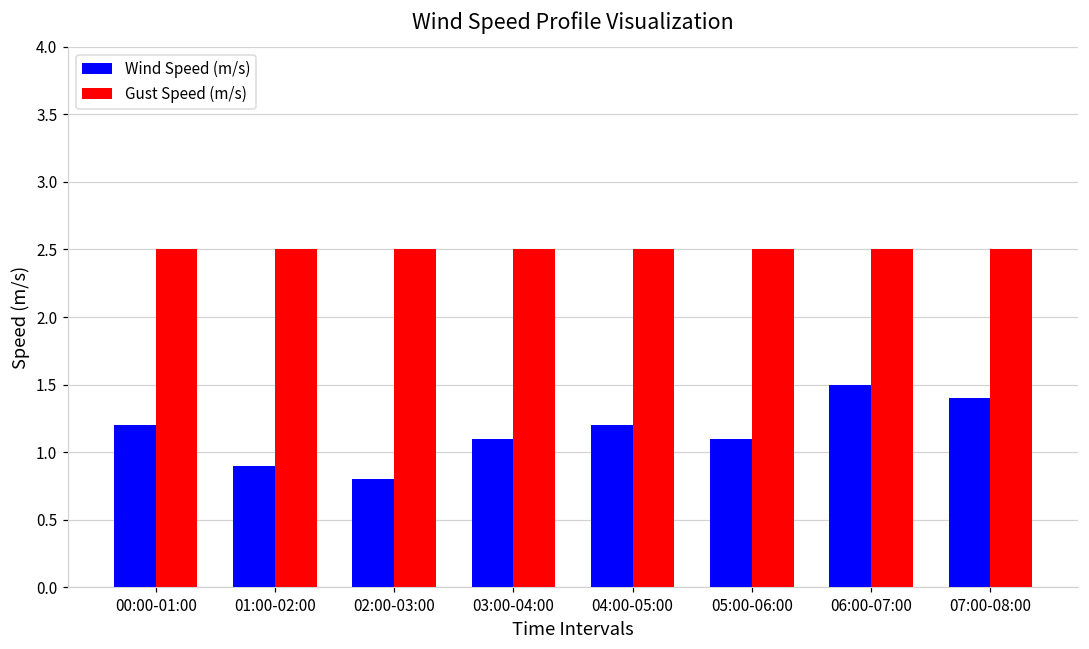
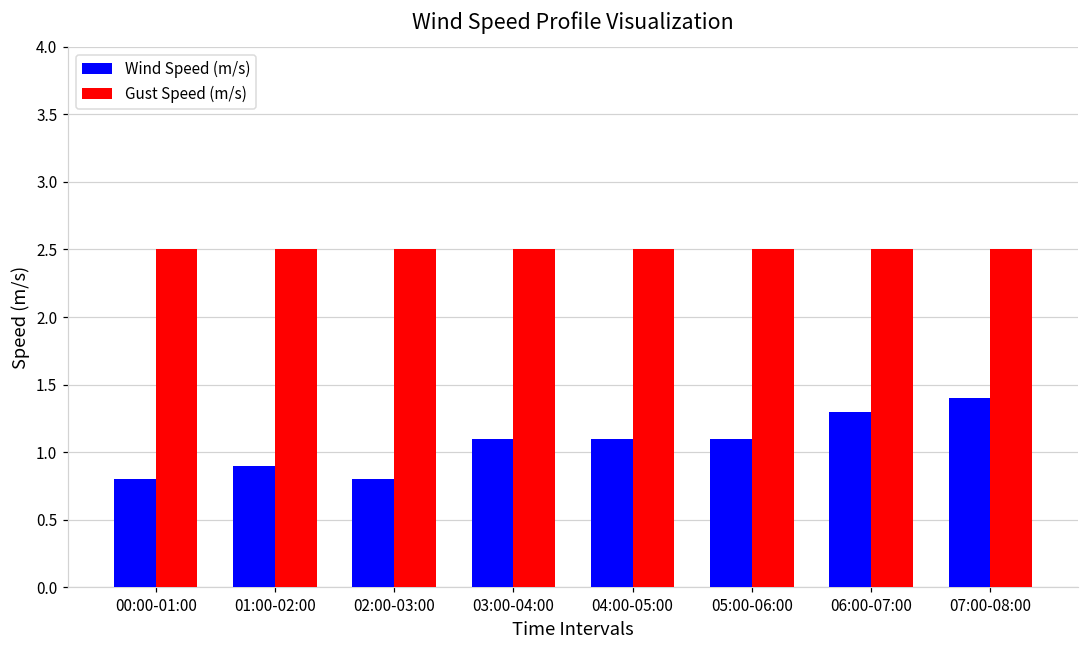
  {
    "Wind Speed (m/s)": {
-     "00:00-01:00": 1.2,
+     "00:00-01:00": 0.8,
      "01:00-02:00": 0.9,
      "02:00-03:00": 0.8,
      "03:00-04:00": 1.1,
-     "04:00-05:00": 1.2,
+     "04:00-05:00": 1.1,
      "05:00-06:00": 1.1,
-     "06:00-07:00": 1.5,
+     "06:00-07:00": 1.3,
      "07:00-08:00": 1.4
    },
    "Gust Speed (m/s)": {
      "00:00-01:00": 2.5,
      "01:00-02:00": 2.5,
      "02:00-03:00": 2.5,
      "03:00-04:00": 2.5,
      "04:00-05:00": 2.5,
      "05:00-06:00": 2.5,
      "06:00-07:00": 2.5,
      "07:00-08:00": 2.5
    }
  }
